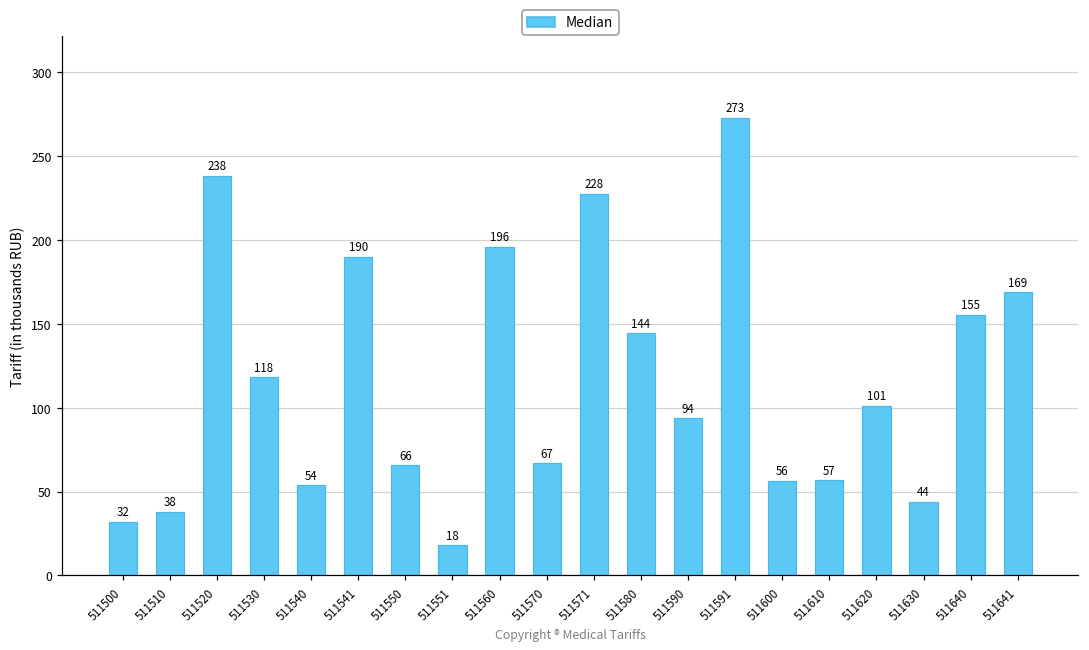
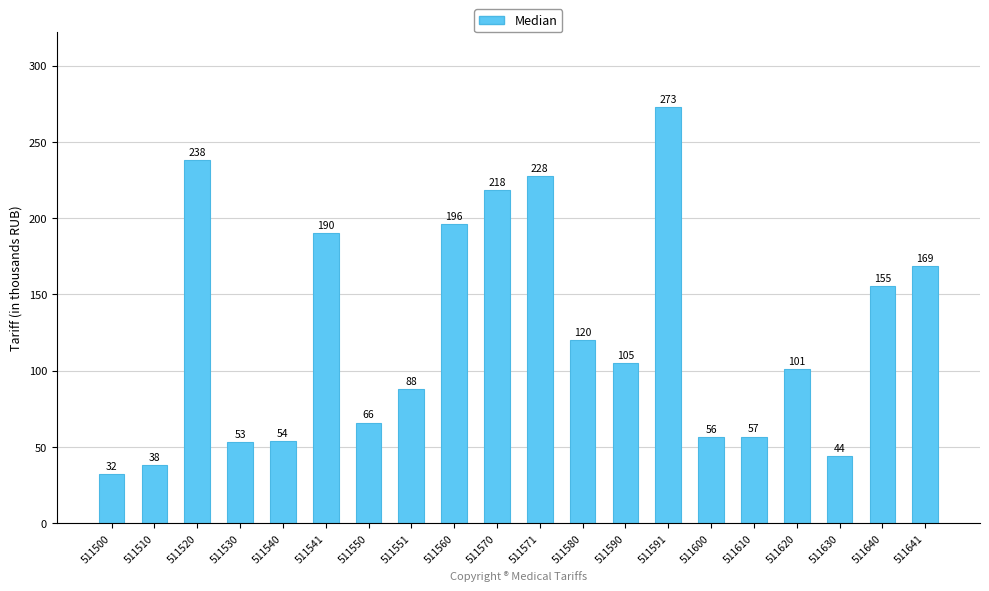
  {
-   "511530": 118,
-   "511551": 18,
-   "511570": 67,
-   "511580": 144,
-   "511590": 94
+   "511530": 53,
+   "511551": 88,
+   "511570": 218,
+   "511580": 120,
+   "511590": 105
  }
